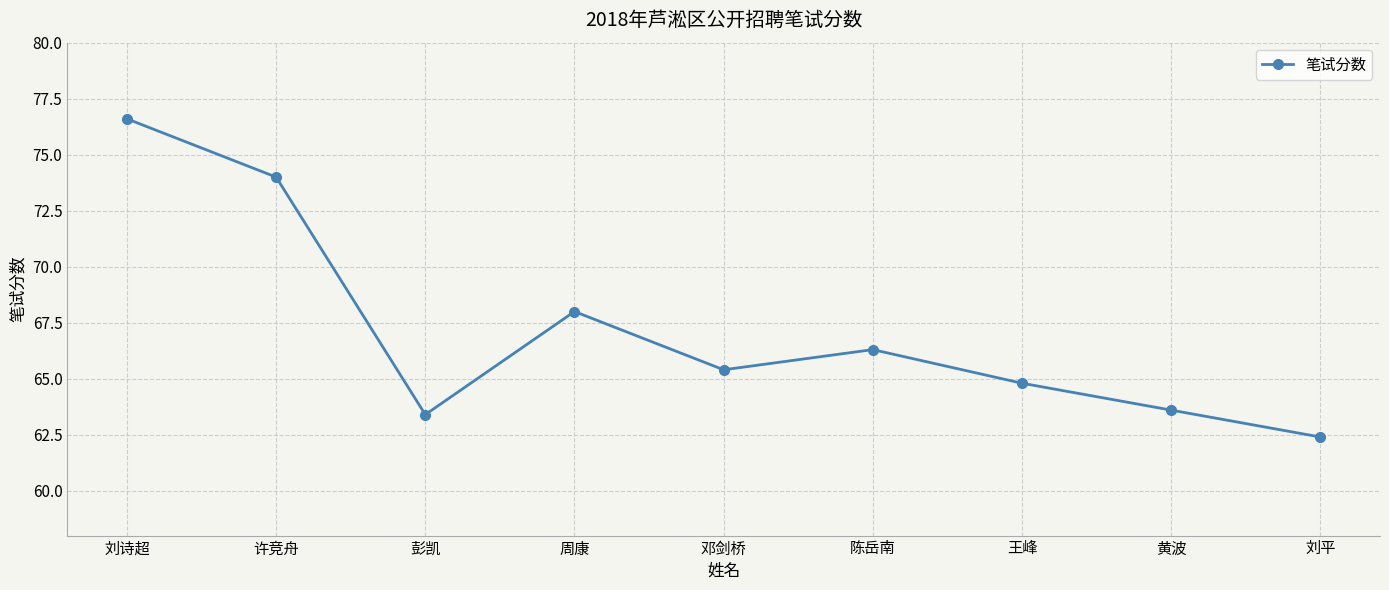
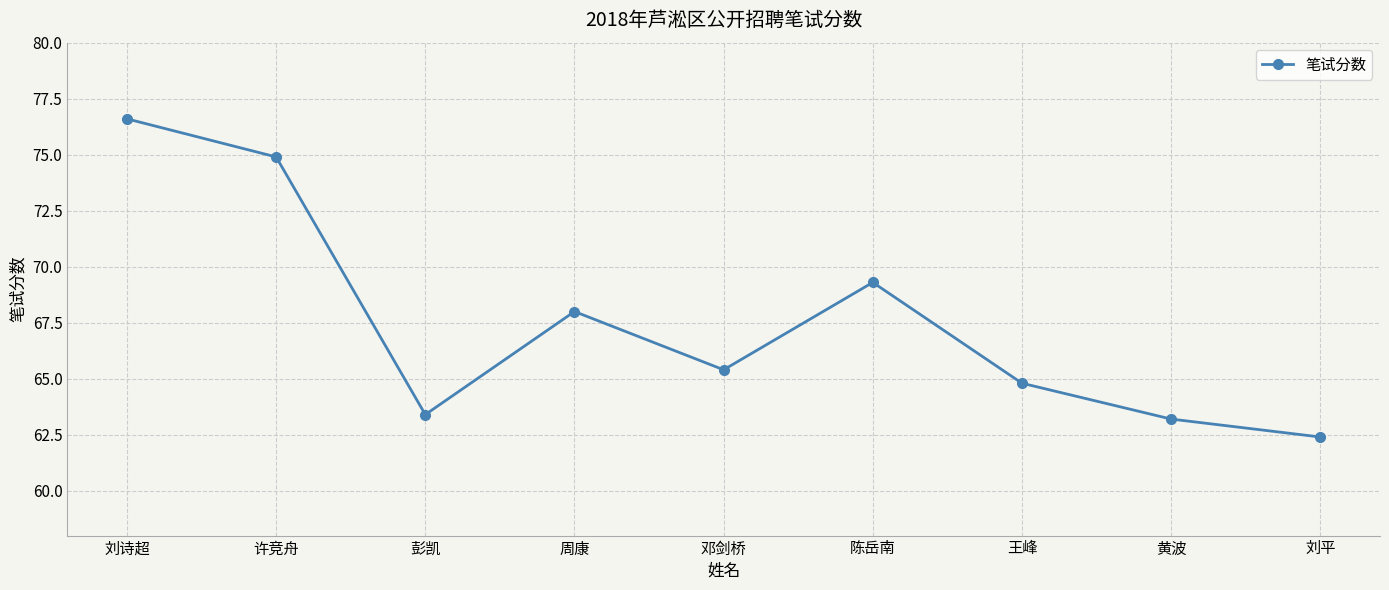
  {
    "刘诗超": 76.6,
-   "许竞舟": 74.0,
+   "许竞舟": 74.9,
    "彭凯": 63.4,
    "周康": 68.0,
    "邓剑桥": 65.4,
-   "陈岳南": 66.3,
+   "陈岳南": 69.3,
    "王峰": 64.8,
-   "黄波": 63.6,
+   "黄波": 63.2,
    "刘平": 62.4
  }
